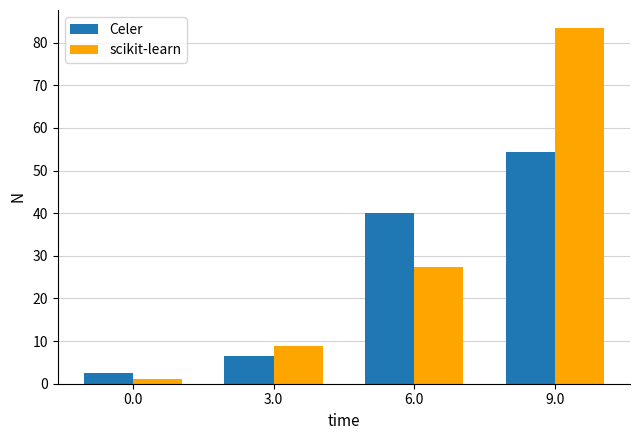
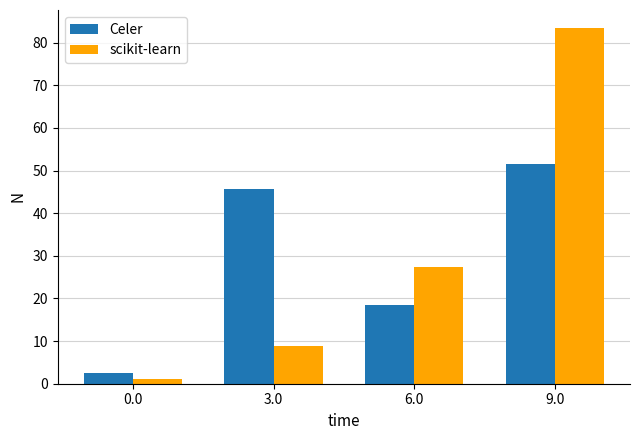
  {
    "Celer": {
      "0.0": 3,
-     "3.0": 7,
-     "6.0": 40,
-     "9.0": 54
+     "3.0": 46,
+     "6.0": 19,
+     "9.0": 52
    },
    "scikit-learn": {
      "0.0": 1,
      "3.0": 9,
      "6.0": 28,
      "9.0": 84
    }
  }
